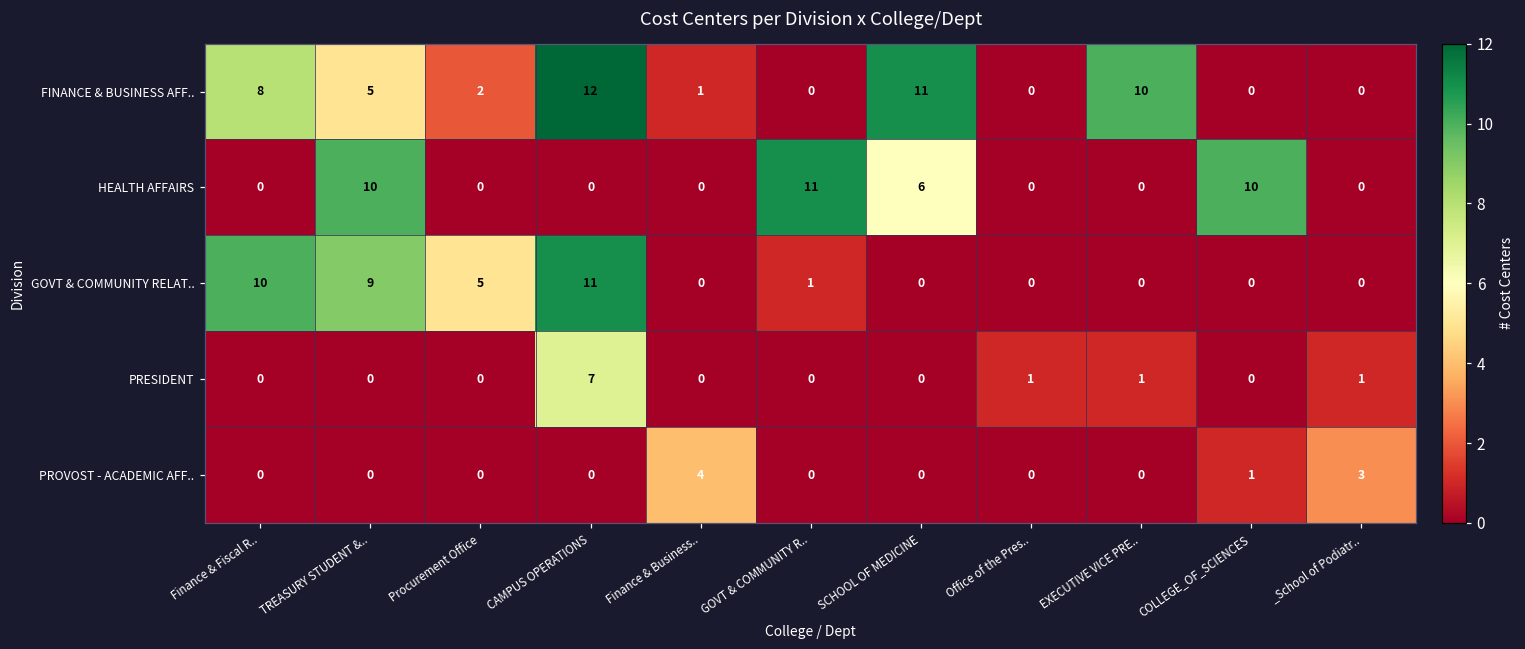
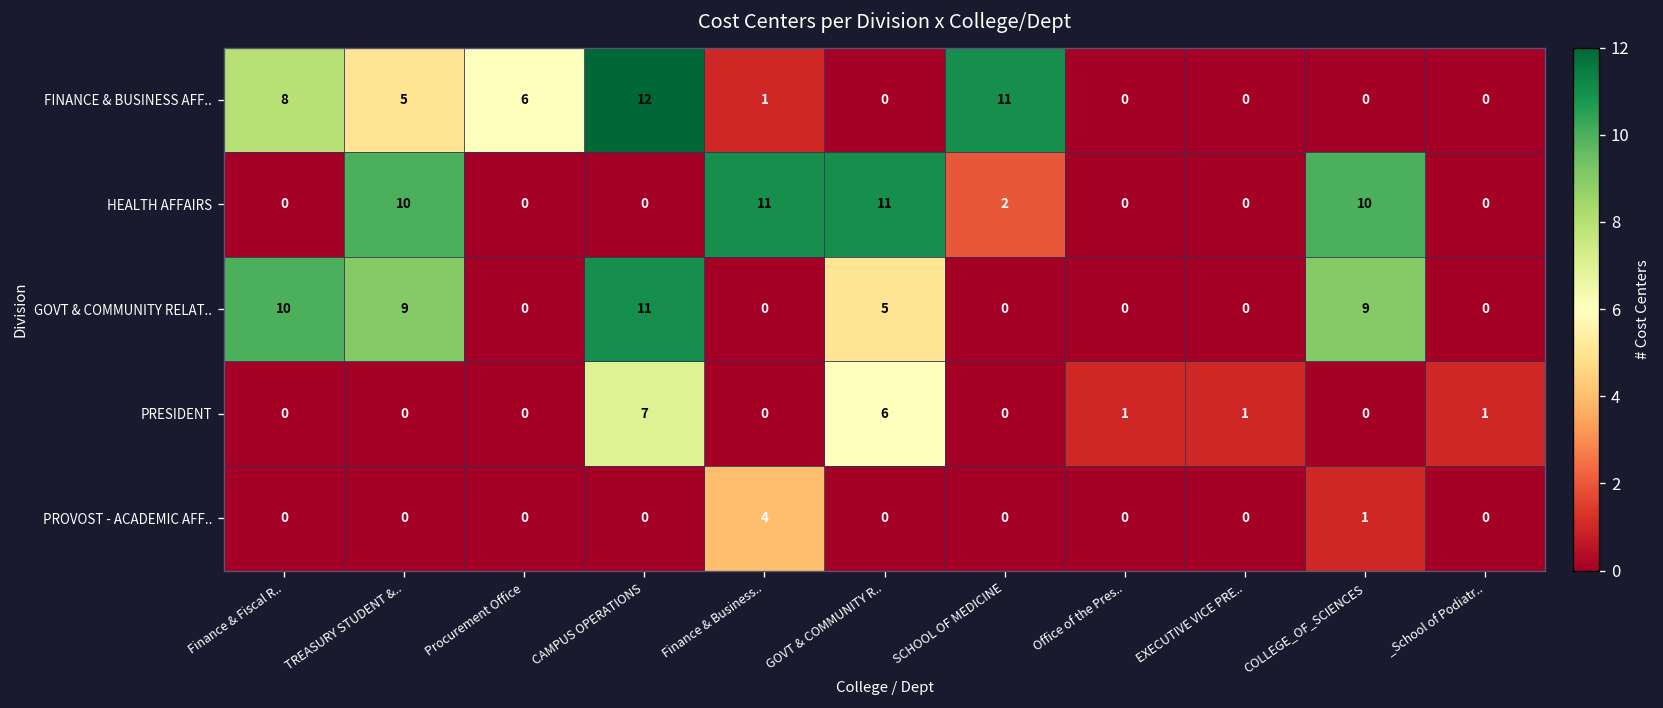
  {
    "FINANCE & BUSINESS AFF..": {
      "Finance & Fiscal R..": 8,
      "TREASURY STUDENT &..": 5,
-     "Procurement Office": 2,
+     "Procurement Office": 6,
      "CAMPUS OPERATIONS": 12,
      "Finance & Business..": 1,
      "GOVT & COMMUNITY R..": 0,
      "SCHOOL OF MEDICINE": 11,
      "Office of the Pres..": 0,
-     "EXECUTIVE VICE PRE..": 10,
+     "EXECUTIVE VICE PRE..": 0,
      "COLLEGE_OF_SCIENCES": 0,
      "_School of Podiatr..": 0
    },
    "HEALTH AFFAIRS": {
      "Finance & Fiscal R..": 0,
      "TREASURY STUDENT &..": 10,
      "Procurement Office": 0,
      "CAMPUS OPERATIONS": 0,
-     "Finance & Business..": 0,
+     "Finance & Business..": 11,
      "GOVT & COMMUNITY R..": 11,
-     "SCHOOL OF MEDICINE": 6,
+     "SCHOOL OF MEDICINE": 2,
      "Office of the Pres..": 0,
      "EXECUTIVE VICE PRE..": 0,
      "COLLEGE_OF_SCIENCES": 10,
      "_School of Podiatr..": 0
    },
    "GOVT & COMMUNITY RELAT..": {
      "Finance & Fiscal R..": 10,
      "TREASURY STUDENT &..": 9,
-     "Procurement Office": 5,
+     "Procurement Office": 0,
      "CAMPUS OPERATIONS": 11,
      "Finance & Business..": 0,
-     "GOVT & COMMUNITY R..": 1,
+     "GOVT & COMMUNITY R..": 5,
      "SCHOOL OF MEDICINE": 0,
      "Office of the Pres..": 0,
      "EXECUTIVE VICE PRE..": 0,
-     "COLLEGE_OF_SCIENCES": 0,
+     "COLLEGE_OF_SCIENCES": 9,
      "_School of Podiatr..": 0
    },
    "PRESIDENT": {
      "Finance & Fiscal R..": 0,
      "TREASURY STUDENT &..": 0,
      "Procurement Office": 0,
      "CAMPUS OPERATIONS": 7,
      "Finance & Business..": 0,
-     "GOVT & COMMUNITY R..": 0,
+     "GOVT & COMMUNITY R..": 6,
      "SCHOOL OF MEDICINE": 0,
      "Office of the Pres..": 1,
      "EXECUTIVE VICE PRE..": 1,
      "COLLEGE_OF_SCIENCES": 0,
      "_School of Podiatr..": 1
    },
    "PROVOST - ACADEMIC AFF..": {
      "Finance & Fiscal R..": 0,
      "TREASURY STUDENT &..": 0,
      "Procurement Office": 0,
      "CAMPUS OPERATIONS": 0,
      "Finance & Business..": 4,
      "GOVT & COMMUNITY R..": 0,
      "SCHOOL OF MEDICINE": 0,
      "Office of the Pres..": 0,
      "EXECUTIVE VICE PRE..": 0,
      "COLLEGE_OF_SCIENCES": 1,
-     "_School of Podiatr..": 3
+     "_School of Podiatr..": 0
    }
  }
